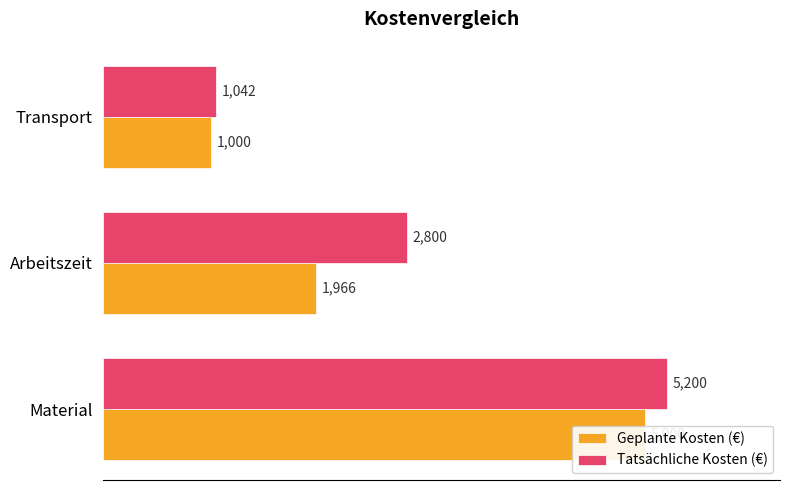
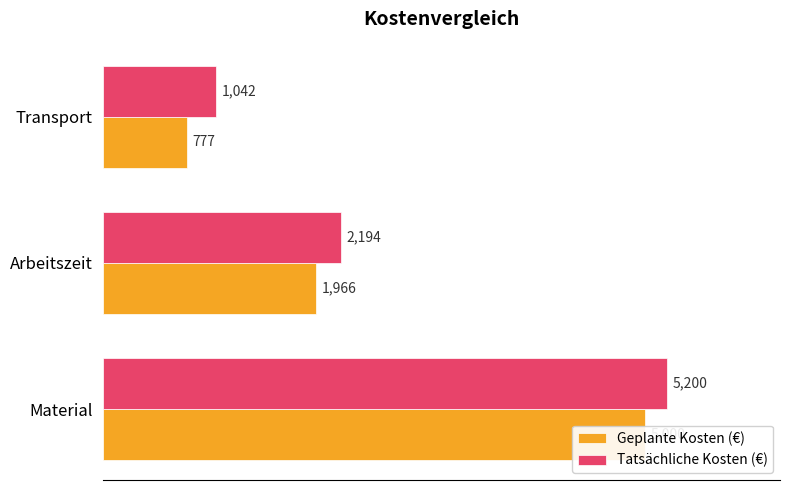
  {
    "Geplante Kosten (€)": {
-     "Transport": "1,000",
+     "Transport": "777",
      "Arbeitszeit": "1,966"
    },
    "Tatsächliche Kosten (€)": {
      "Transport": "1,042",
-     "Arbeitszeit": "2,800",
+     "Arbeitszeit": "2,194",
      "Material": "5,200"
    }
  }
